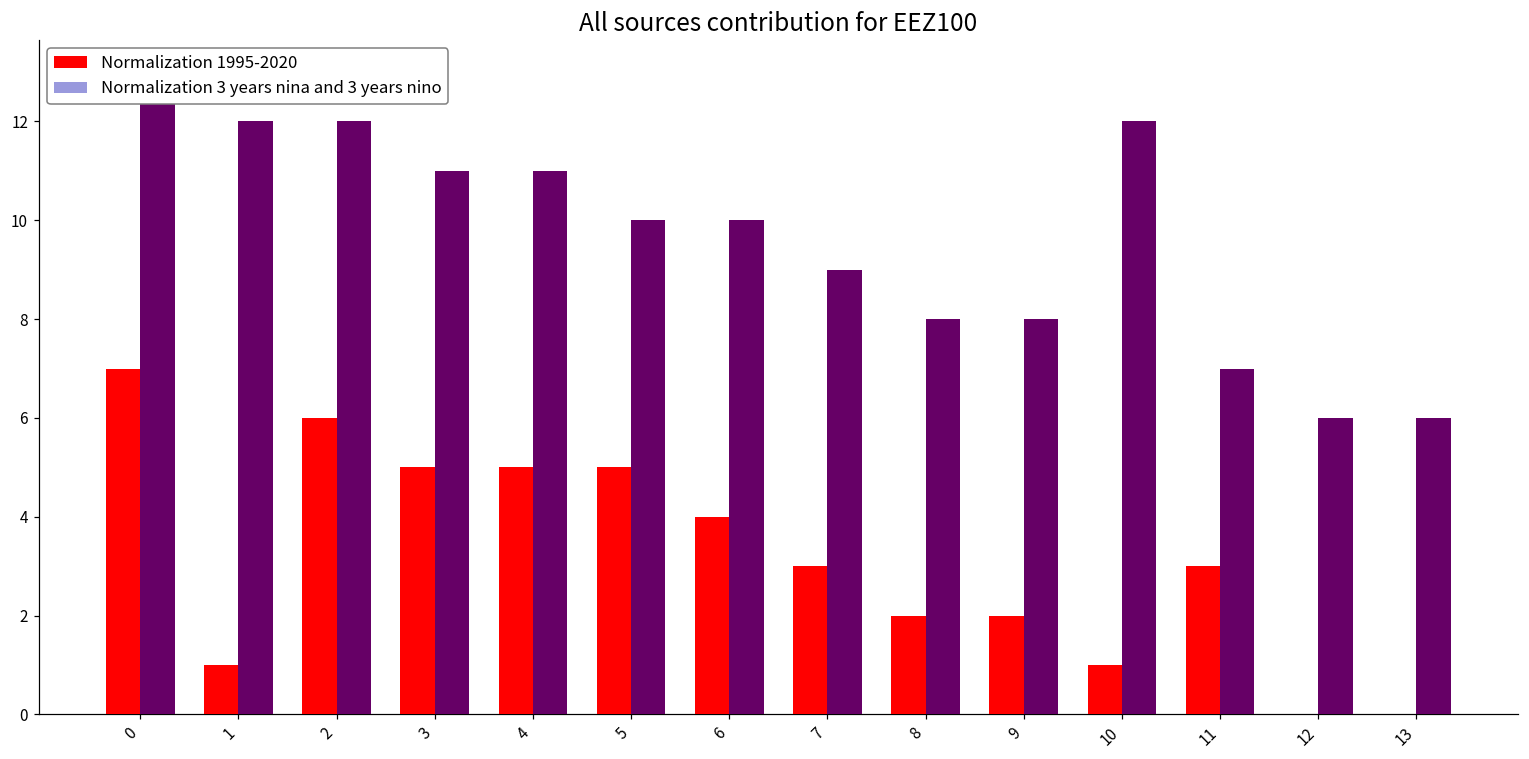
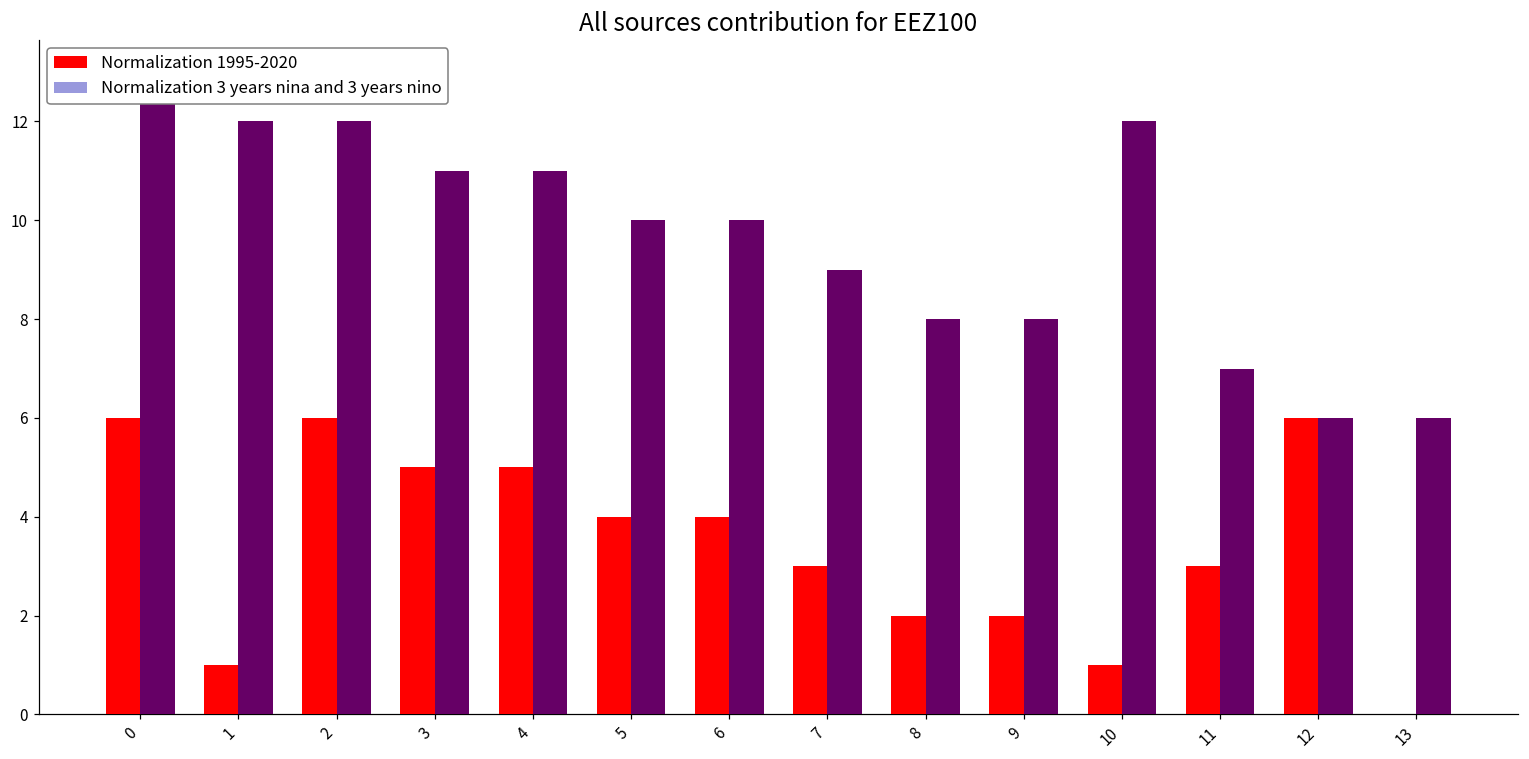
  {
    "Normalization 1995-2020": {
-     "0": 7,
+     "0": 6,
      "1": 1,
      "2": 6,
      "3": 5,
      "4": 5,
-     "5": 5,
+     "5": 4,
      "6": 4,
      "7": 3,
      "8": 2,
      "9": 2,
      "10": 1,
      "11": 3,
-     "12": 0,
+     "12": 6,
      "13": 0
    }
  }
